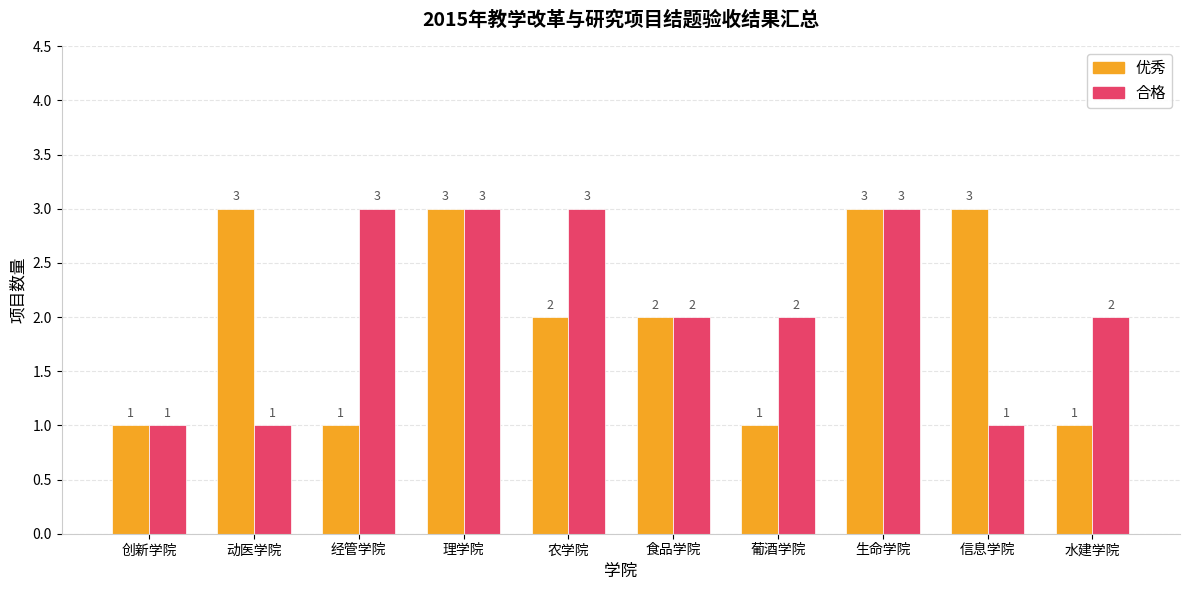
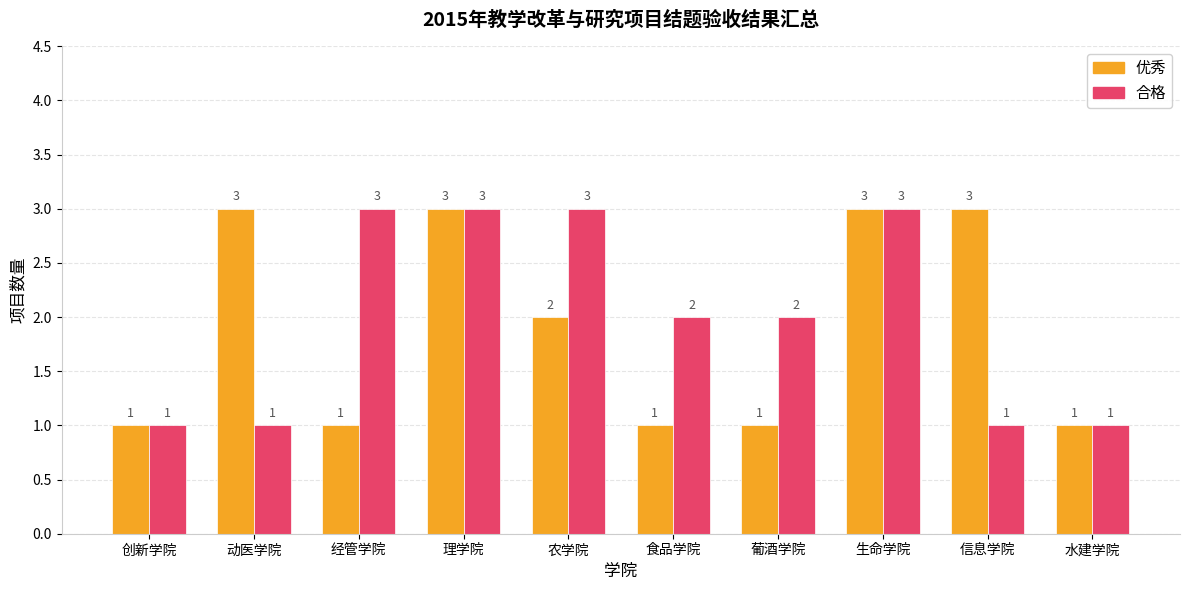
  {
    "优秀": {
      "创新学院": 1,
      "动医学院": 3,
      "经管学院": 1,
      "理学院": 3,
      "农学院": 2,
-     "食品学院": 2,
+     "食品学院": 1,
      "葡酒学院": 1,
      "生命学院": 3,
      "信息学院": 3,
      "水建学院": 1
    },
    "合格": {
      "创新学院": 1,
      "动医学院": 1,
      "经管学院": 3,
      "理学院": 3,
      "农学院": 3,
      "食品学院": 2,
      "葡酒学院": 2,
      "生命学院": 3,
      "信息学院": 1,
-     "水建学院": 2
+     "水建学院": 1
    }
  }
